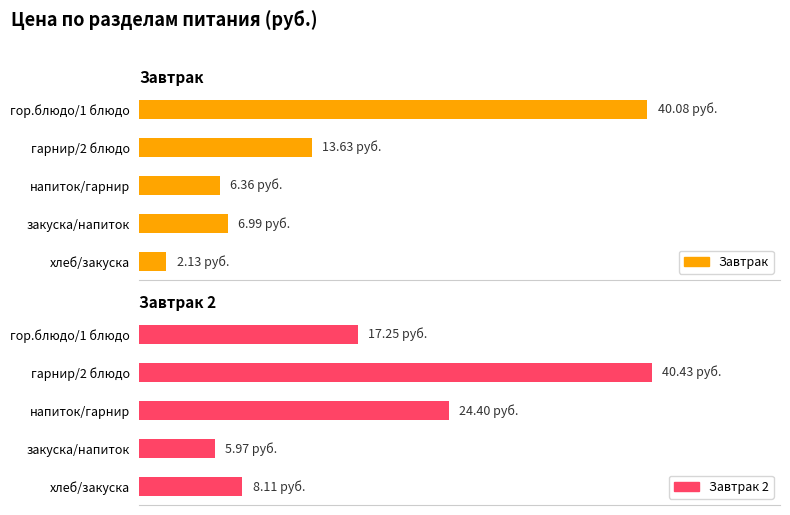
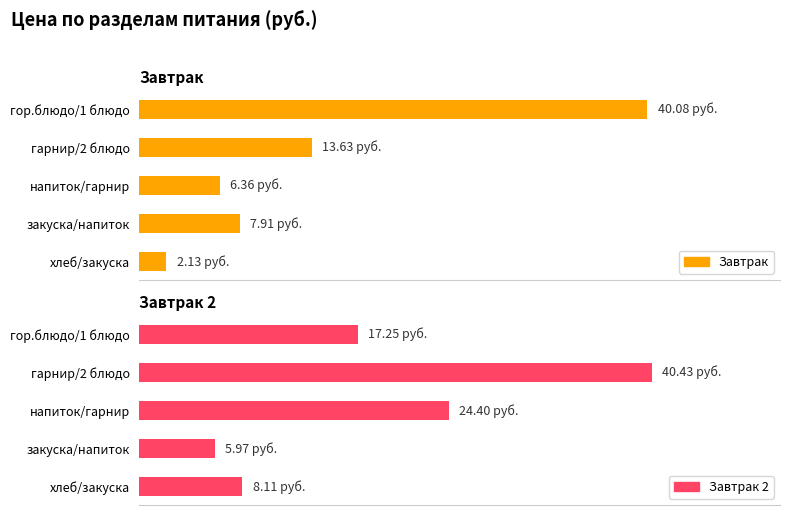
  {
    "Завтрак": {
      "гор.блюдо/1 блюдо": 40.08,
      "гарнир/2 блюдо": 13.63,
      "напиток/гарнир": 6.36,
-     "закуска/напиток": 6.99,
+     "закуска/напиток": 7.91,
      "хлеб/закуска": 2.13
    },
    "Завтрак 2": {
      "гор.блюдо/1 блюдо": 17.25,
      "гарнир/2 блюдо": 40.43,
      "напиток/гарнир": 24.40,
      "закуска/напиток": 5.97,
      "хлеб/закуска": 8.11
    }
  }
